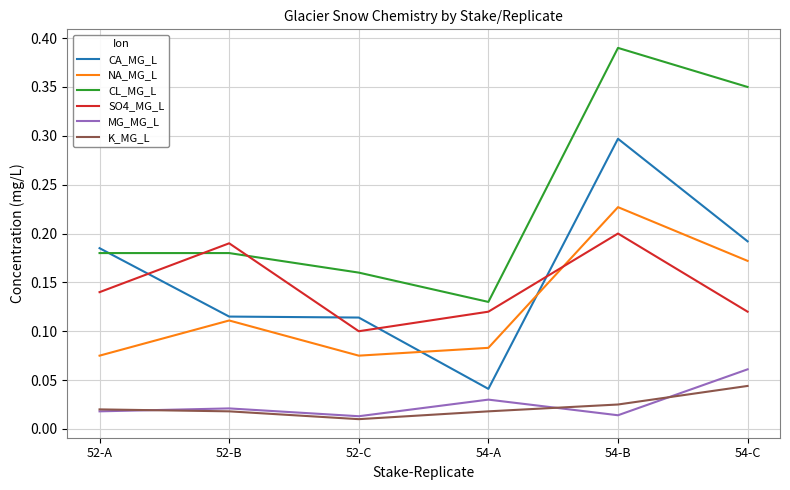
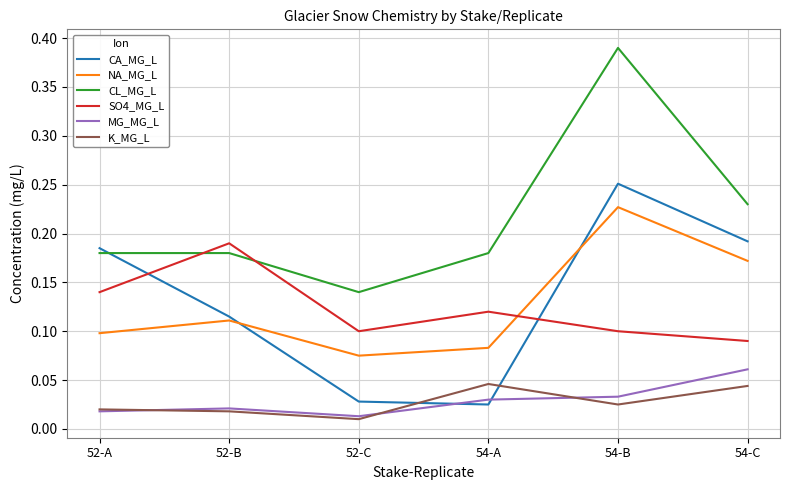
  {
    "CA_MG_L": {
      "52-A": 0.19,
      "52-B": 0.12,
-     "52-C": 0.11,
-     "54-A": 0.04,
-     "54-B": 0.30,
+     "52-C": 0.03,
+     "54-A": 0.03,
+     "54-B": 0.25,
      "54-C": 0.19
    },
    "NA_MG_L": {
-     "52-A": 0.08,
+     "52-A": 0.10,
      "52-B": 0.11,
      "52-C": 0.08,
      "54-A": 0.08,
      "54-B": 0.23,
      "54-C": 0.17
    },
    "CL_MG_L": {
      "52-A": 0.18,
      "52-B": 0.18,
-     "52-C": 0.16,
-     "54-A": 0.13,
+     "52-C": 0.14,
+     "54-A": 0.18,
      "54-B": 0.39,
-     "54-C": 0.35
+     "54-C": 0.23
    },
    "SO4_MG_L": {
      "52-A": 0.14,
      "52-B": 0.19,
      "52-C": 0.10,
      "54-A": 0.12,
-     "54-B": 0.2,
-     "54-C": 0.12
+     "54-B": 0.1,
+     "54-C": 0.09
    },
    "MG_MG_L": {
      "52-B": 0.02,
      "52-C": 0.01,
      "54-A": 0.03,
-     "54-B": 0.01,
+     "54-B": 0.03,
      "54-C": 0.06
    },
    "K_MG_L": {
      "52-B": 0.02,
      "52-C": 0.01,
-     "54-A": 0.02,
+     "54-A": 0.05,
      "54-B": 0.03,
      "54-C": 0.04
    }
  }
